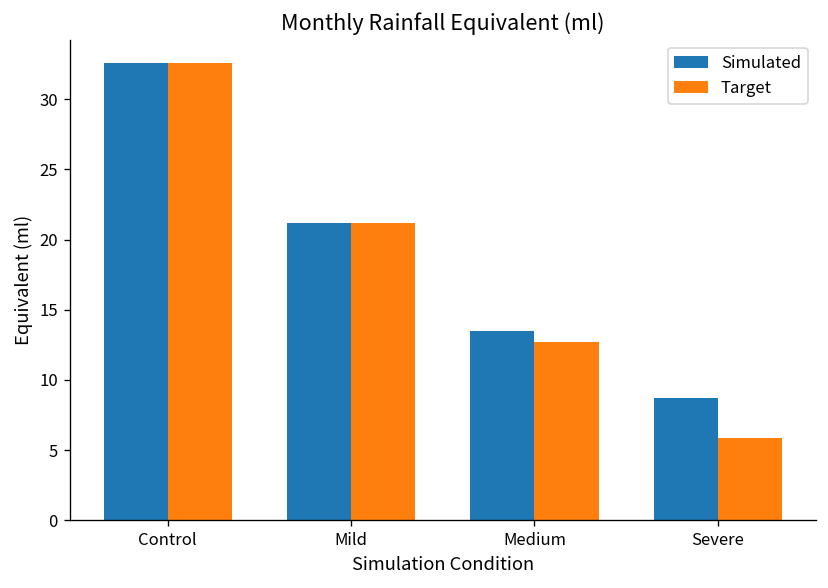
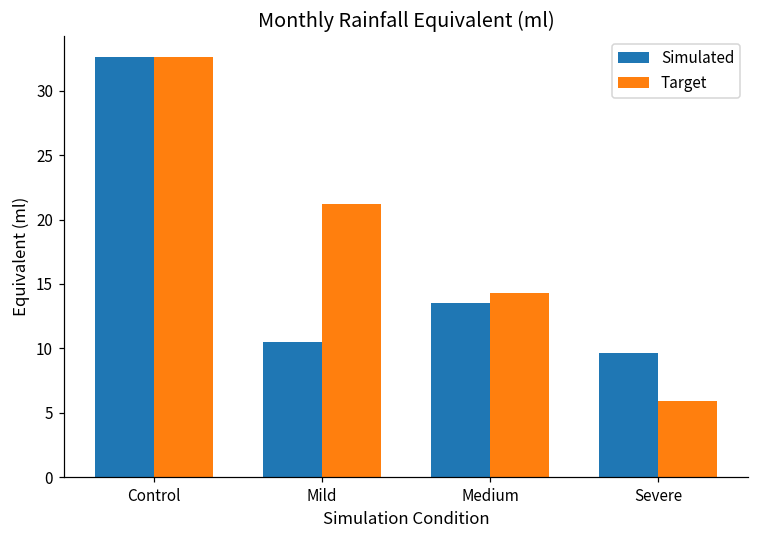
  {
    "Simulated": {
      "Control": 32.6,
-     "Mild": 21.2,
+     "Mild": 10.5,
      "Medium": 13.5,
-     "Severe": 8.7
+     "Severe": 9.6
    },
    "Target": {
      "Control": 32.6,
      "Mild": 21.2,
-     "Medium": 12.7,
+     "Medium": 14.3,
      "Severe": 5.9
    }
  }
